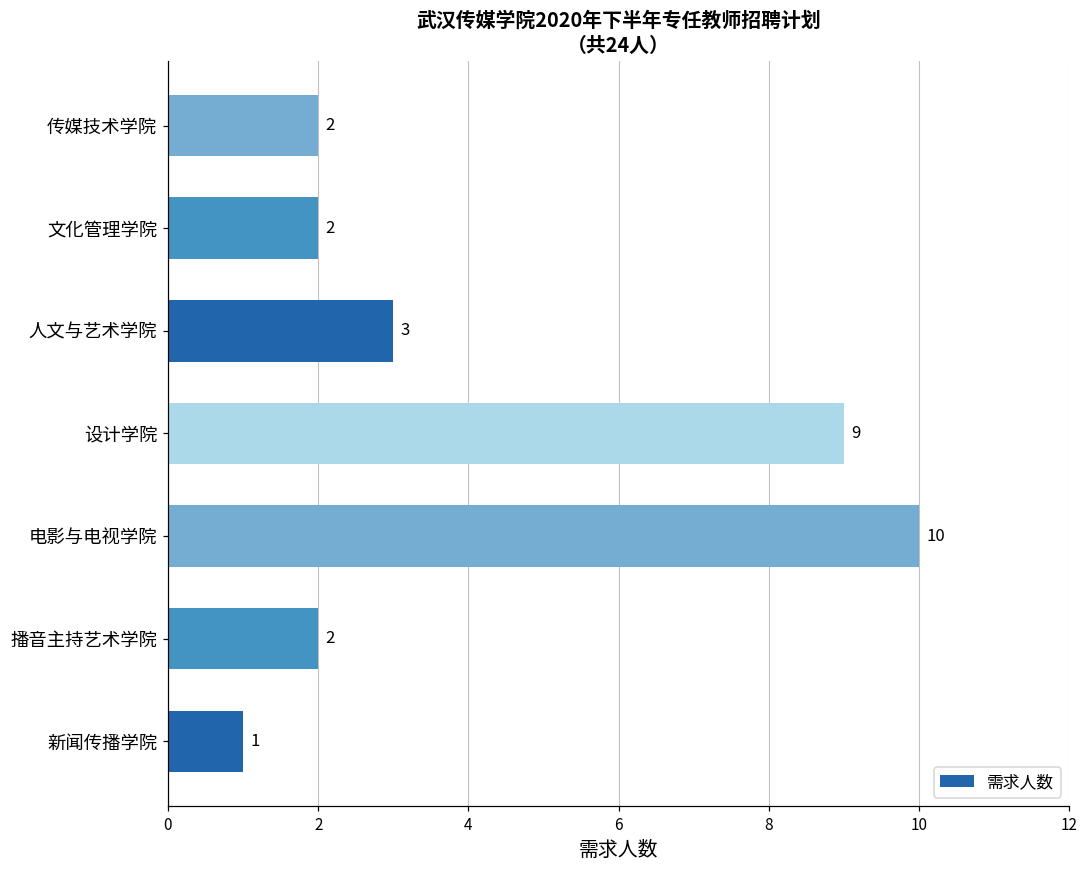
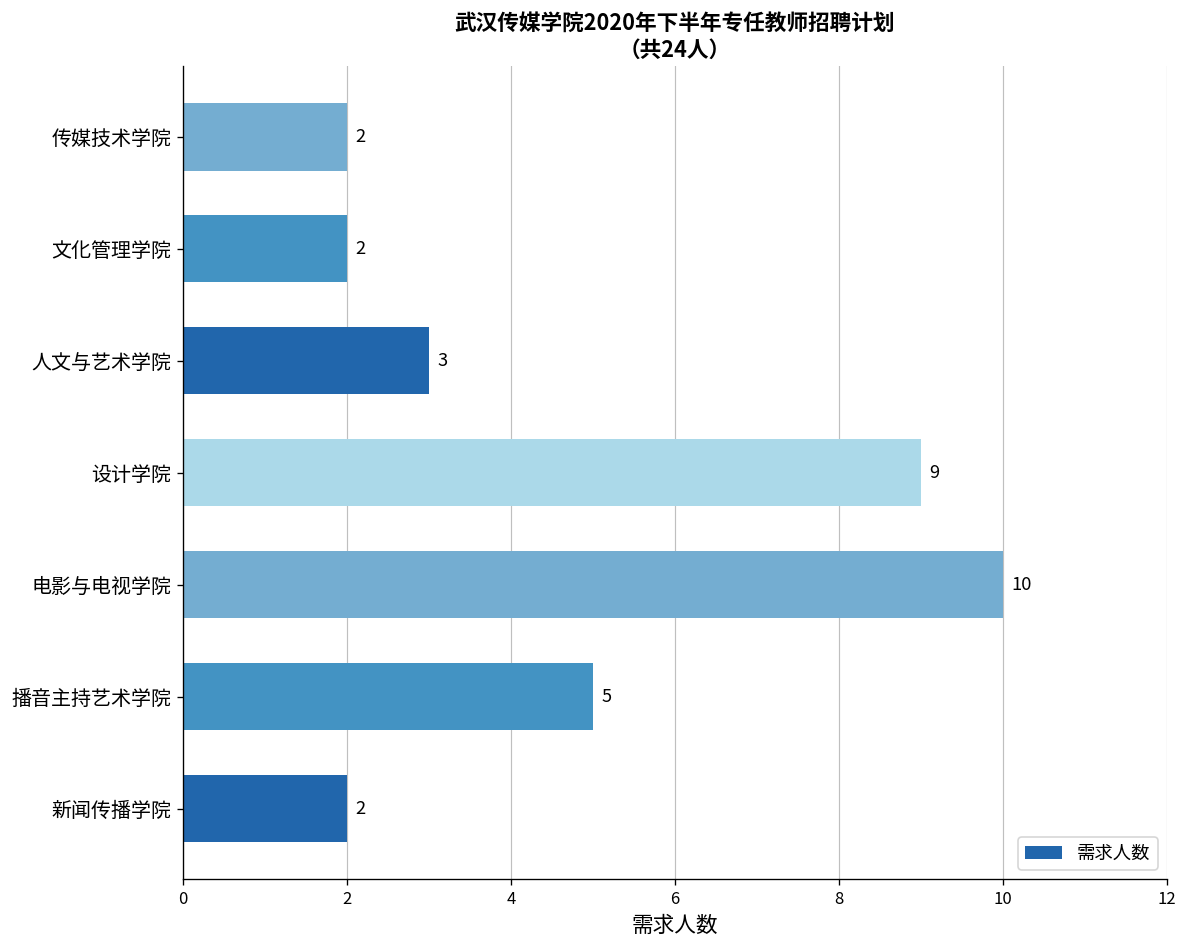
  {
    "传媒技术学院": 2,
    "文化管理学院": 2,
    "人文与艺术学院": 3,
    "设计学院": 9,
    "电影与电视学院": 10,
-   "播音主持艺术学院": 2,
-   "新闻传播学院": 1
+   "播音主持艺术学院": 5,
+   "新闻传播学院": 2
  }
